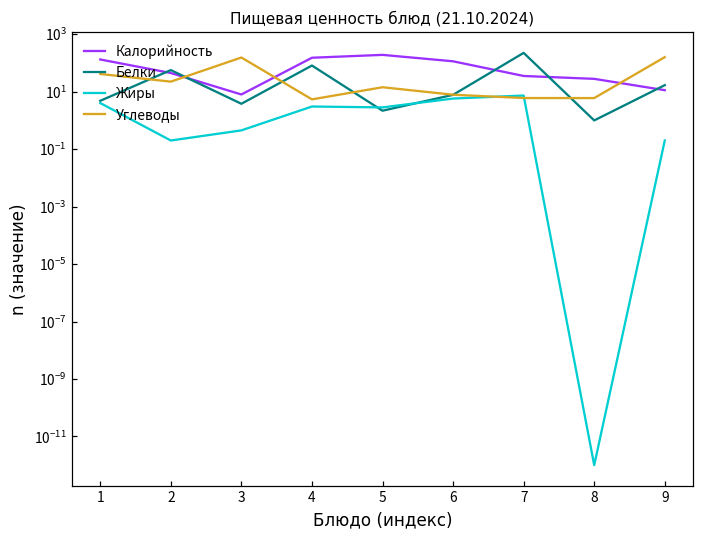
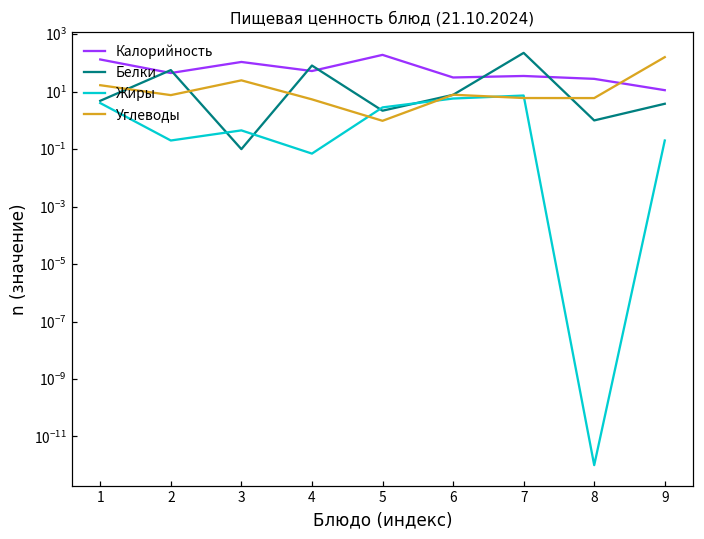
  {
    "Калорийность": {
      "1": 100,
      "2": 40,
-     "3": 8,
-     "4": 200,
+     "3": 110,
+     "4": 50,
      "5": 200,
-     "6": 100,
+     "6": 30,
      "7": 40,
      "8": 30,
      "9": 11
    },
    "Белки": {
      "2": 60,
-     "3": 4,
+     "3": 0.1,
      "4": 80,
      "5": 2,
      "7": 200,
      "8": 1.0,
-     "9": 20
+     "9": 4
    },
    "Жиры": {
      "2": 0.2,
      "3": 0.5,
-     "4": 3,
+     "4": 0.07,
      "5": 3,
      "6": 6,
      "8": 0.000000000001,
      "9": 0.2
    },
    "Углеводы": {
-     "1": 40,
-     "2": 20,
-     "3": 200,
+     "1": 20,
+     "2": 8,
+     "3": 20,
      "4": 5,
-     "5": 10,
+     "5": 1.0,
      "8": 6,
      "9": 200
    }
  }
